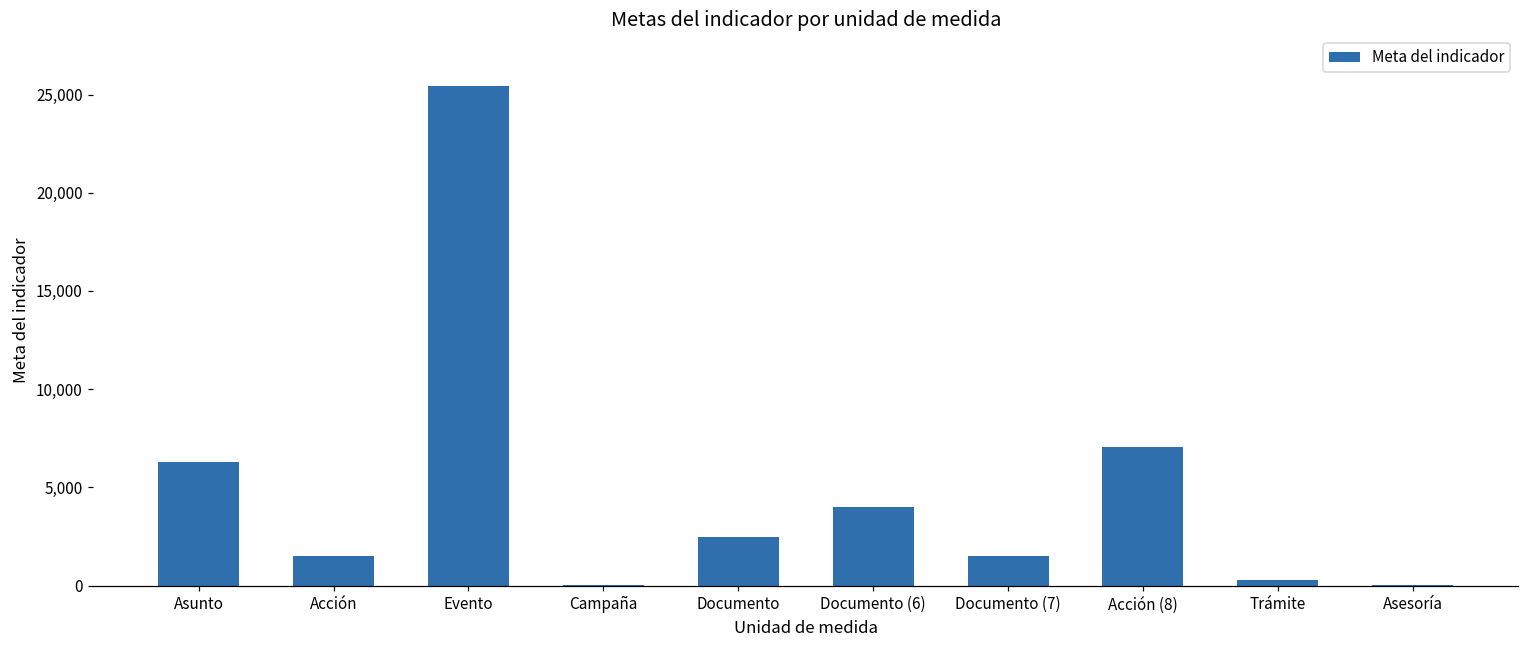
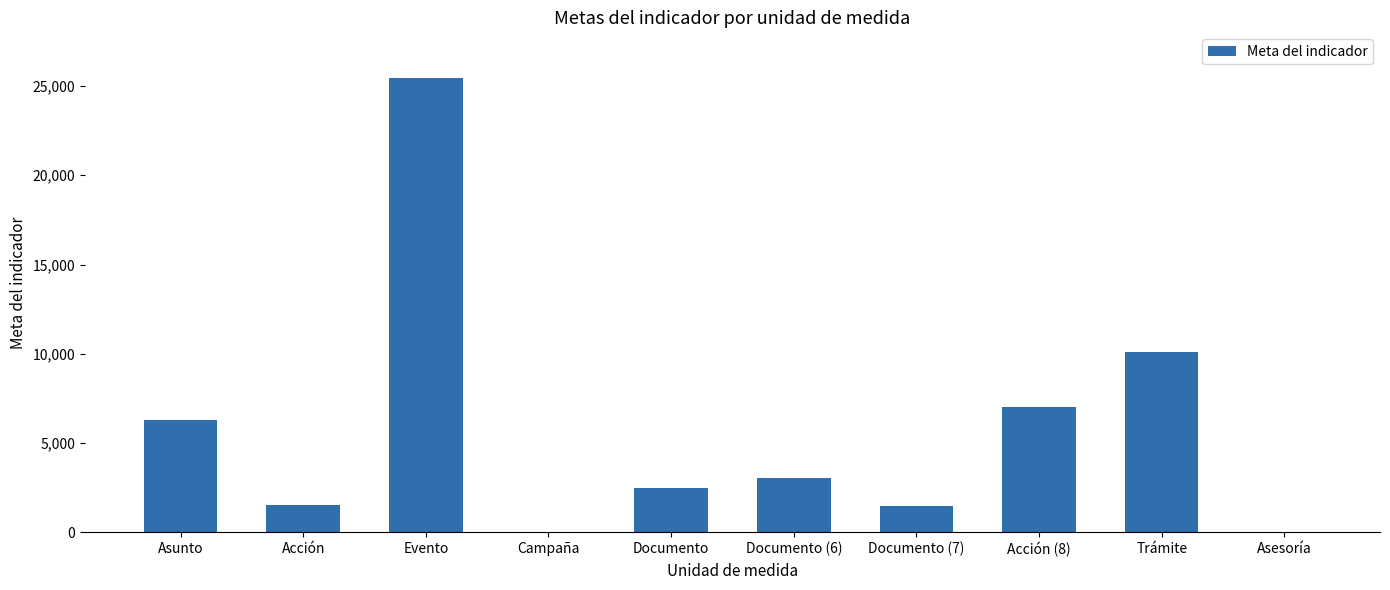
  {
    "Asunto": "6,300",
    "Acción": "1,500",
    "Evento": "25,500",
    "Documento": "2,500",
-   "Documento (6)": "4,000",
+   "Documento (6)": "3,100",
    "Documento (7)": "1,500",
    "Acción (8)": "7,000",
-   "Trámite": "300"
+   "Trámite": "10,100"
  }
